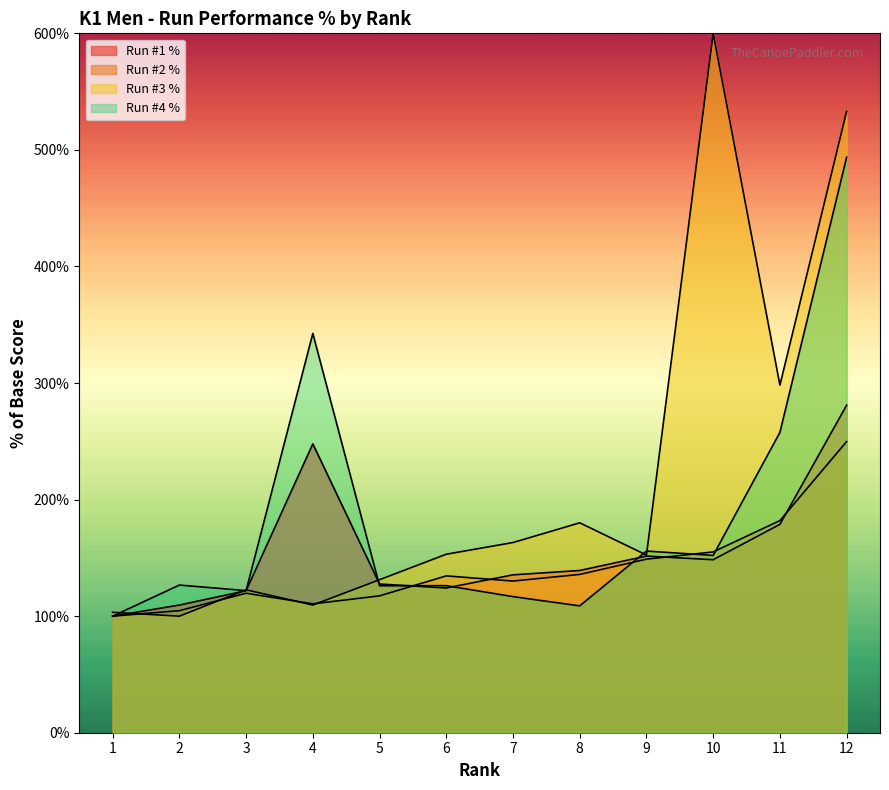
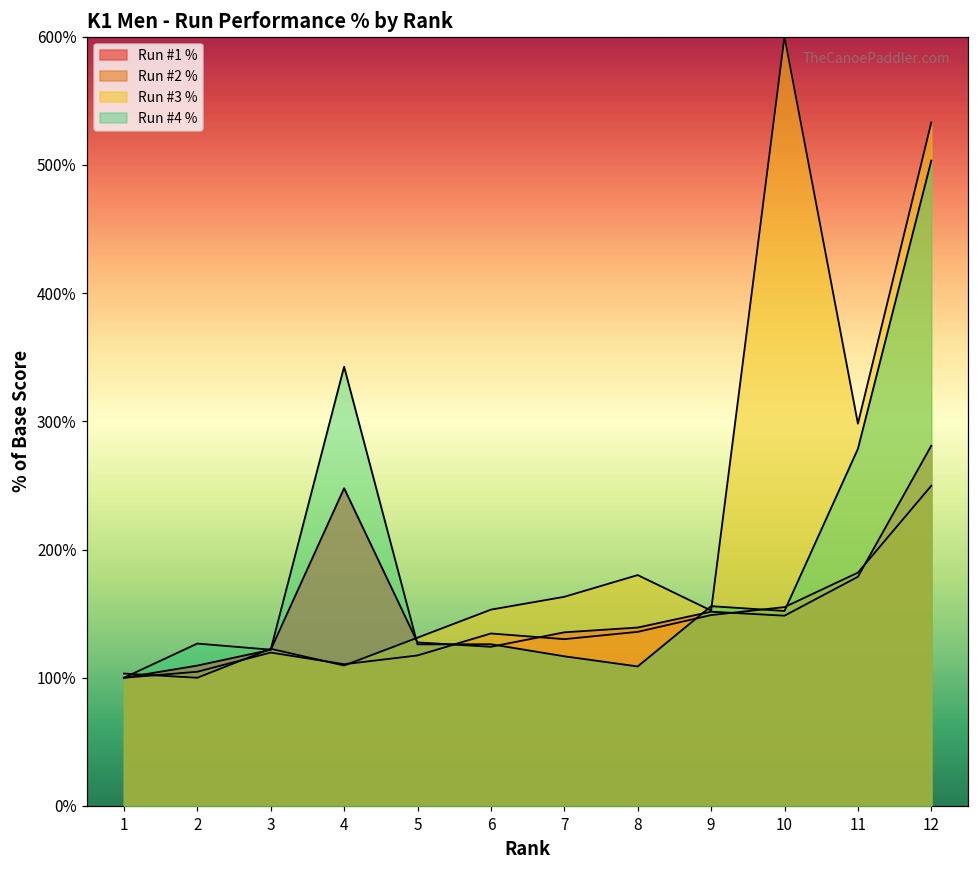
  {
    "Run #4 %": {
      "2": "127%",
      "4": "343%",
      "7": "117%",
      "8": "109%",
      "9": "156%",
      "10": "152%",
-     "11": "258%",
-     "12": "494%"
+     "11": "279%",
+     "12": "503%"
    }
  }
